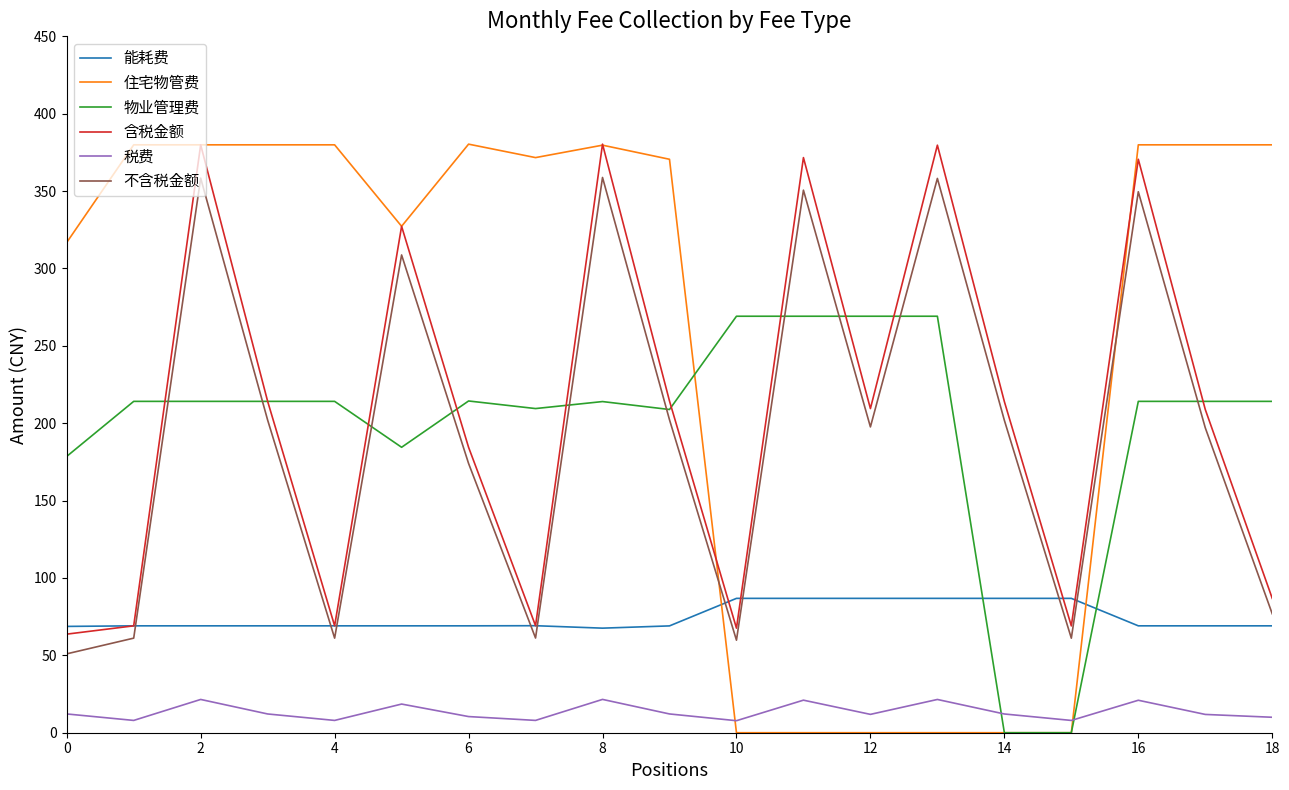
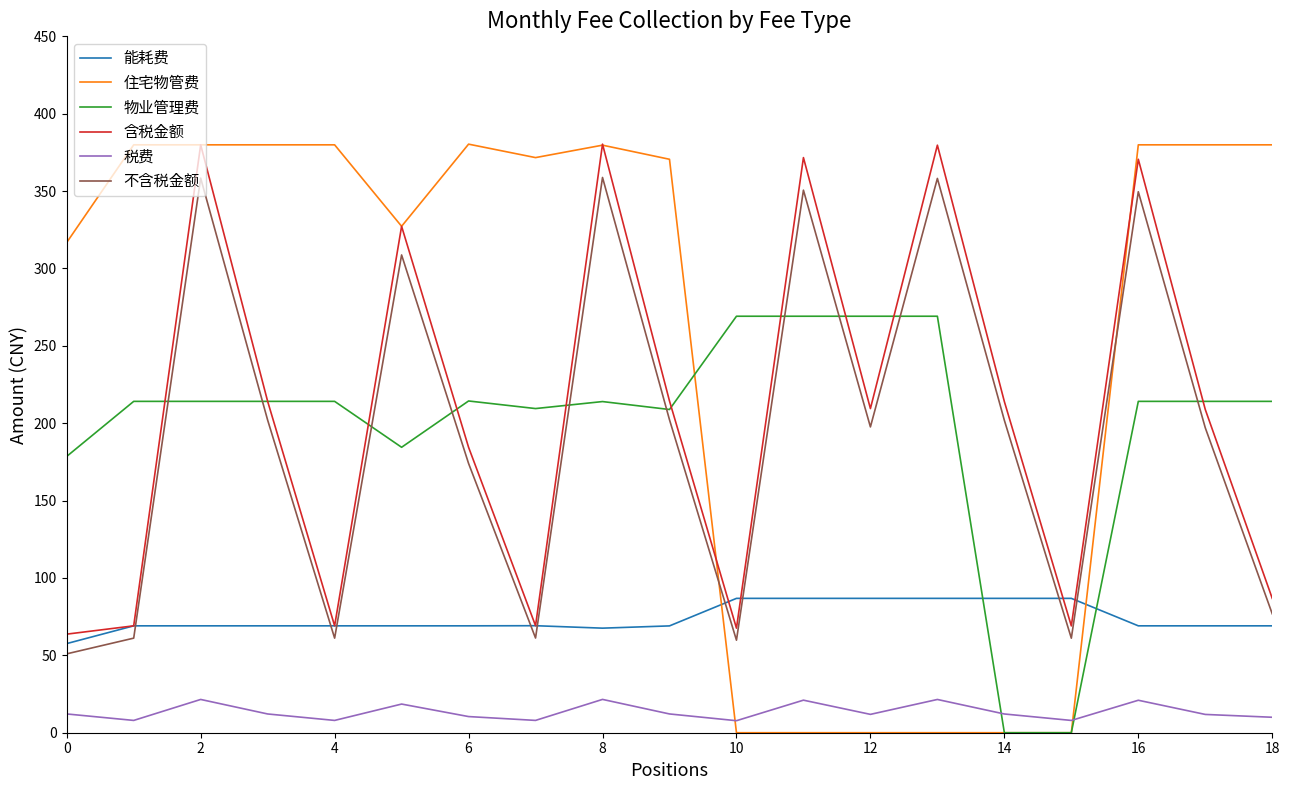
  {
    "能耗费": {
-     "0": 69
+     "0": 58
    },
    "住宅物管费": {
      "0": 317
    },
    "物业管理费": {
      "0": 179
    },
    "含税金额": {
      "0": 64
    },
    "税费": {
      "0": 12
    },
    "不含税金额": {
      "0": 51
    }
  }
